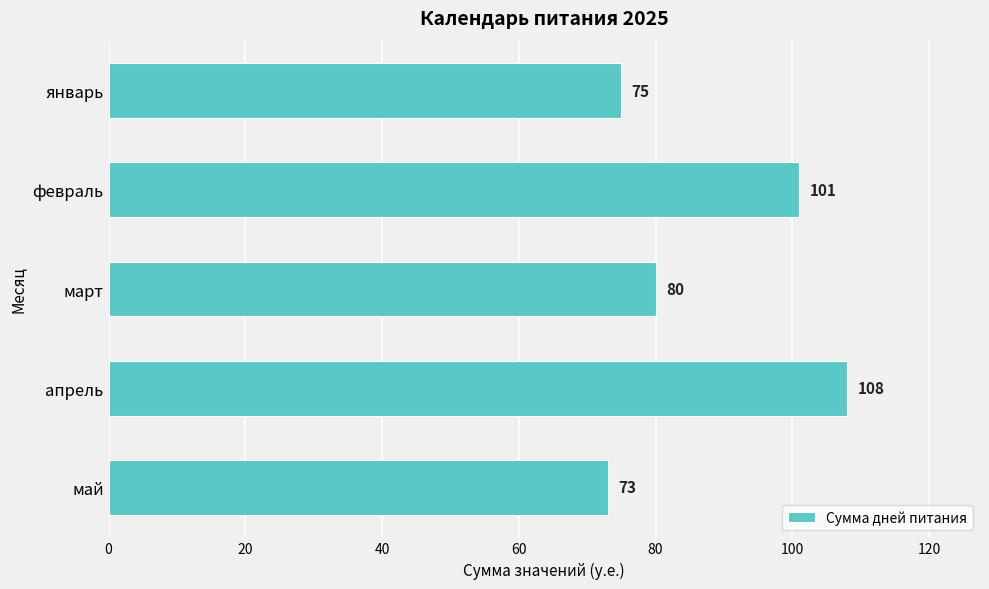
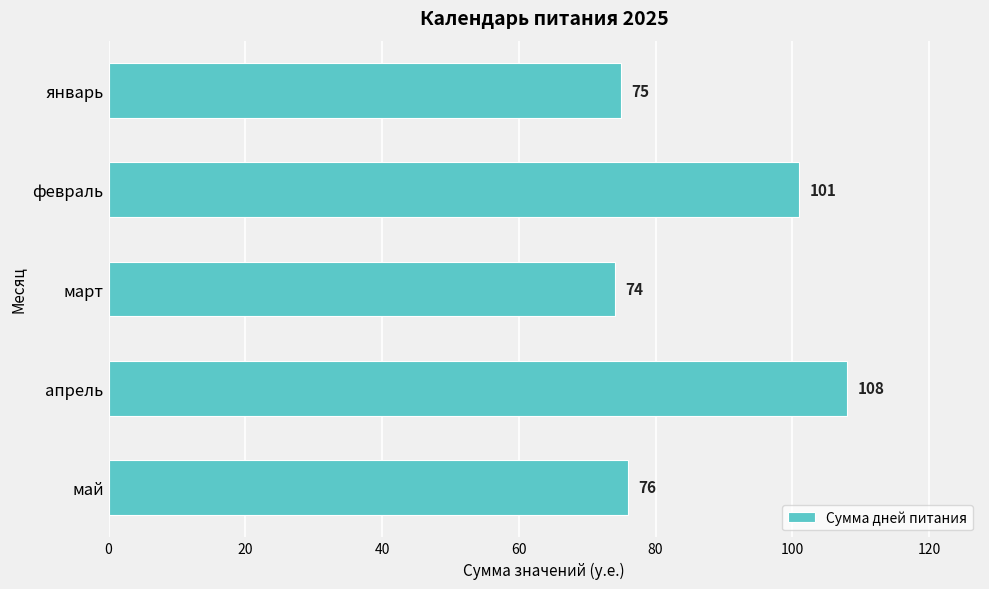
  {
    "январь": 75,
    "февраль": 101,
-   "март": 80,
+   "март": 74,
    "апрель": 108,
-   "май": 73
+   "май": 76
  }
